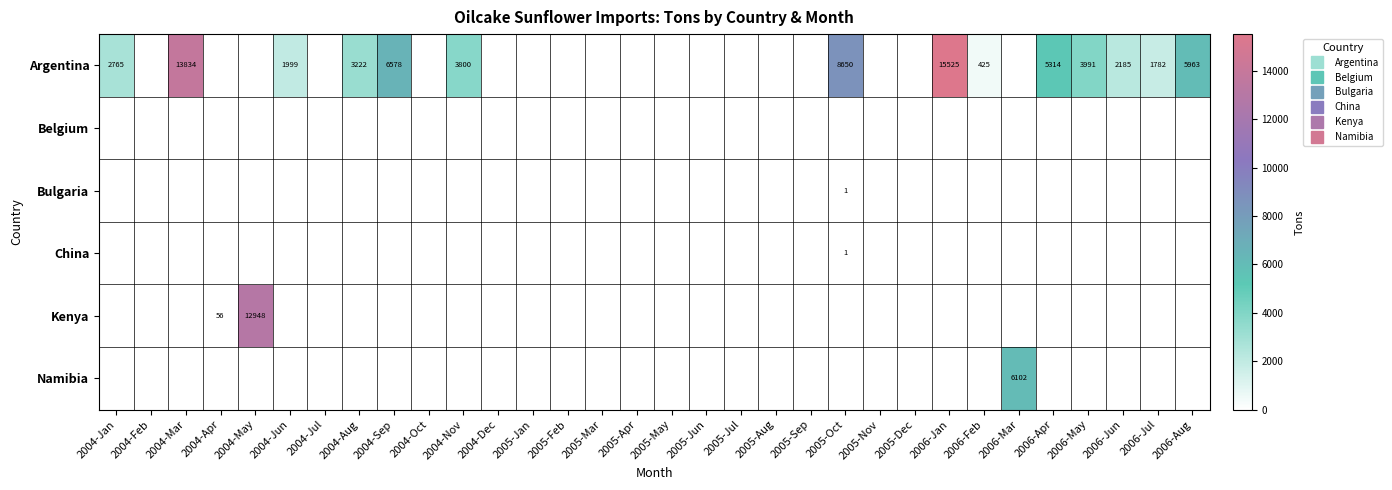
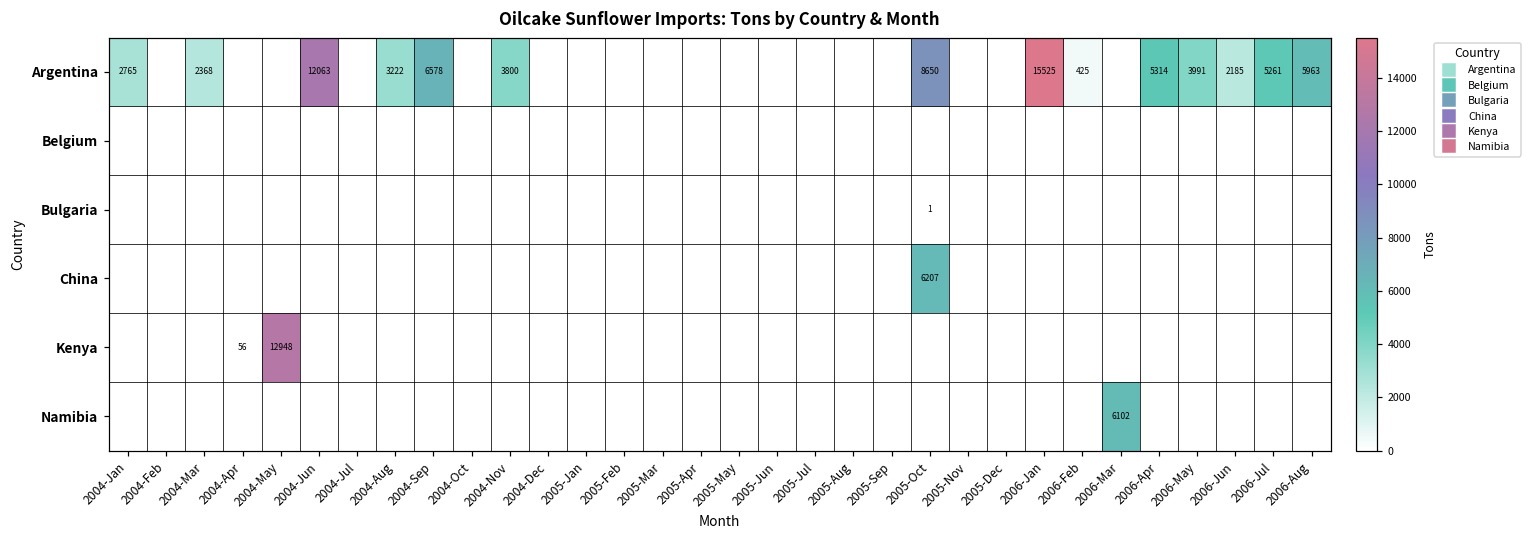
  {
    "Argentina": {
      "2004-Jan": 2765,
-     "2004-Mar": 13834,
-     "2004-Jun": 1999,
+     "2004-Mar": 2368,
+     "2004-Jun": 12063,
      "2004-Aug": 3222,
      "2004-Sep": 6578,
      "2004-Nov": 3800,
      "2005-Oct": 8650,
      "2006-Jan": 15525,
      "2006-Feb": 425,
      "2006-Apr": 5314,
      "2006-May": 3991,
      "2006-Jun": 2185,
-     "2006-Jul": 1782,
+     "2006-Jul": 5261,
      "2006-Aug": 5963
    },
    "Bulgaria": {
      "2005-Oct": 1
    },
    "China": {
-     "2005-Oct": 1
+     "2005-Oct": 6207
    },
    "Kenya": {
      "2004-Apr": 56,
      "2004-May": 12948
    },
    "Namibia": {
      "2006-Mar": 6102
    }
  }
